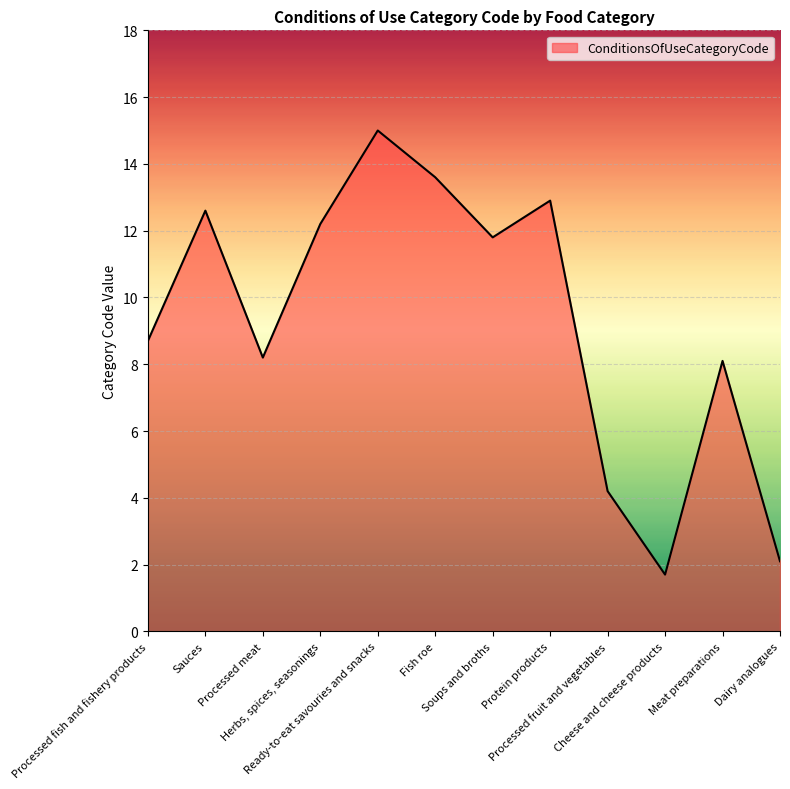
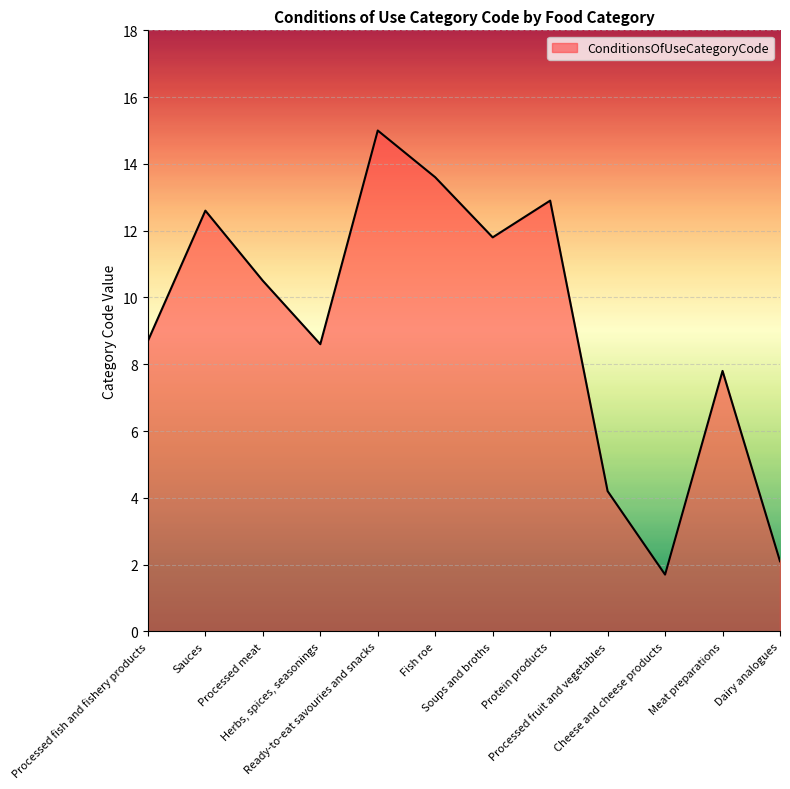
  {
    "Processed fish and fishery products": 8.7,
    "Sauces": 12.6,
-   "Processed meat": 8.2,
-   "Herbs, spices, seasonings": 12.2,
+   "Processed meat": 10.5,
+   "Herbs, spices, seasonings": 8.6,
    "Ready-to-eat savouries and snacks": 15.0,
    "Fish roe": 13.6,
    "Soups and broths": 11.8,
    "Protein products": 12.9,
    "Processed fruit and vegetables": 4.2,
    "Cheese and cheese products": 1.7,
-   "Meat preparations": 8.1,
+   "Meat preparations": 7.8,
    "Dairy analogues": 2.1
  }
